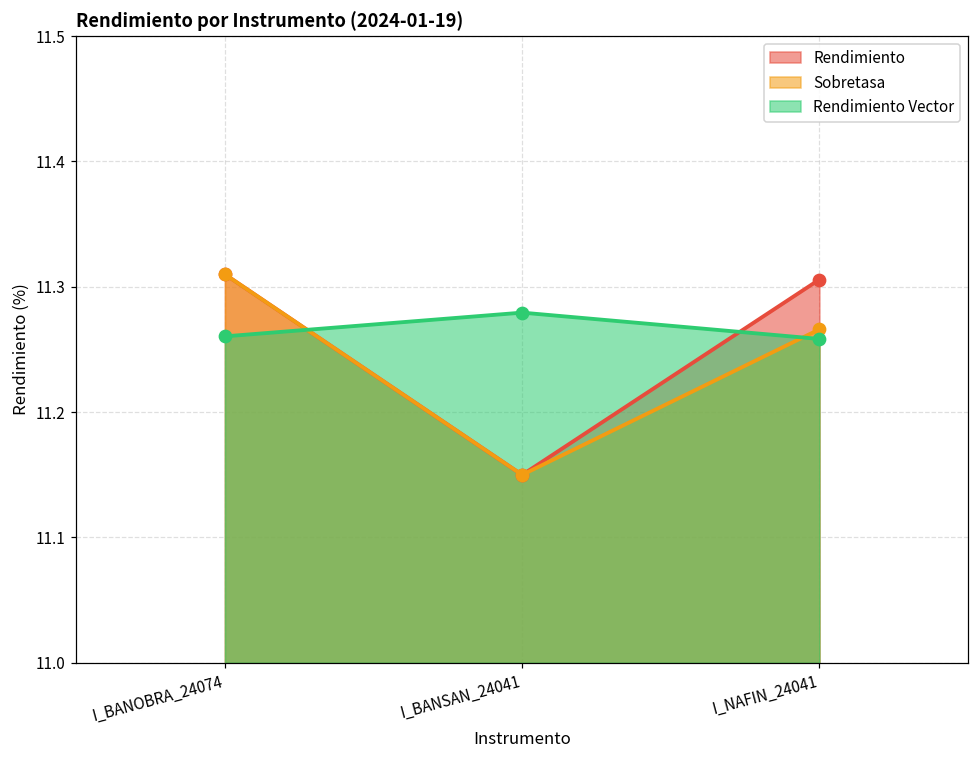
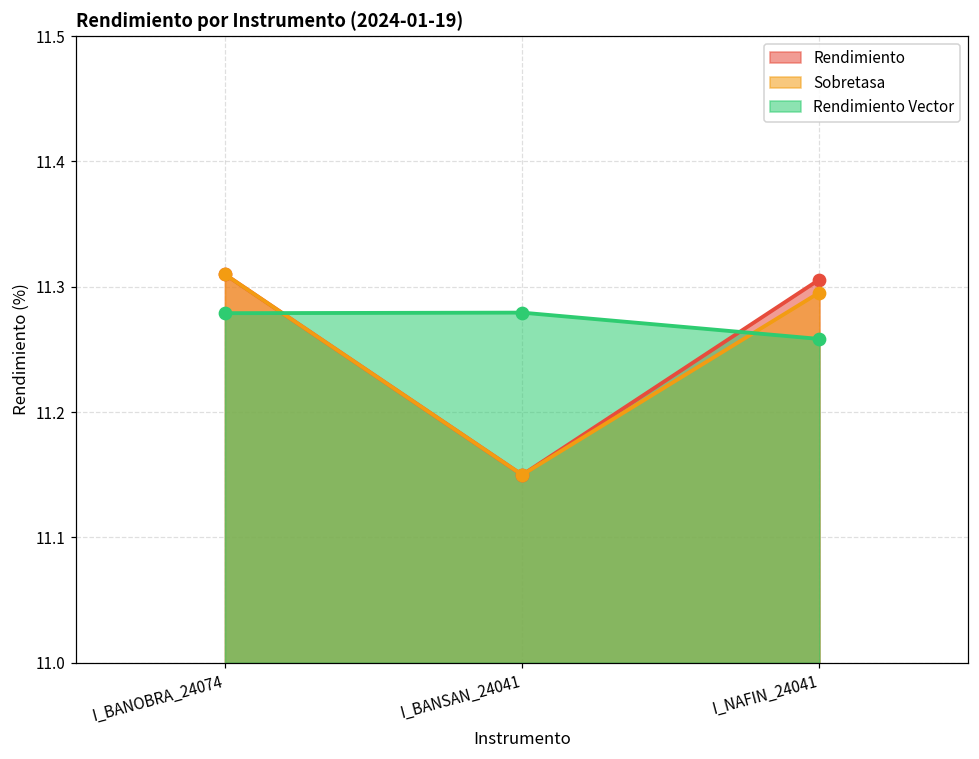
  {
    "Rendimiento": {
      "I_NAFIN_24041": 11.306
    },
    "Sobretasa": {
-     "I_NAFIN_24041": 11.266
+     "I_NAFIN_24041": 11.295
    },
    "Rendimiento Vector": {
-     "I_BANOBRA_24074": 11.260,
+     "I_BANOBRA_24074": 11.279,
      "I_BANSAN_24041": 11.279,
      "I_NAFIN_24041": 11.258
    }
  }
